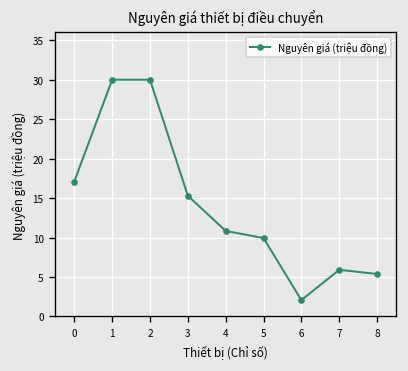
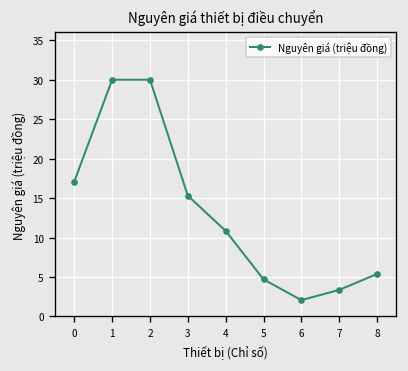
  {
    "0": 17,
    "1": 30,
    "2": 30,
    "3": 15,
    "4": 11,
-   "5": 10,
+   "5": 5,
    "6": 2,
-   "7": 6,
+   "7": 3,
    "8": 5
  }
